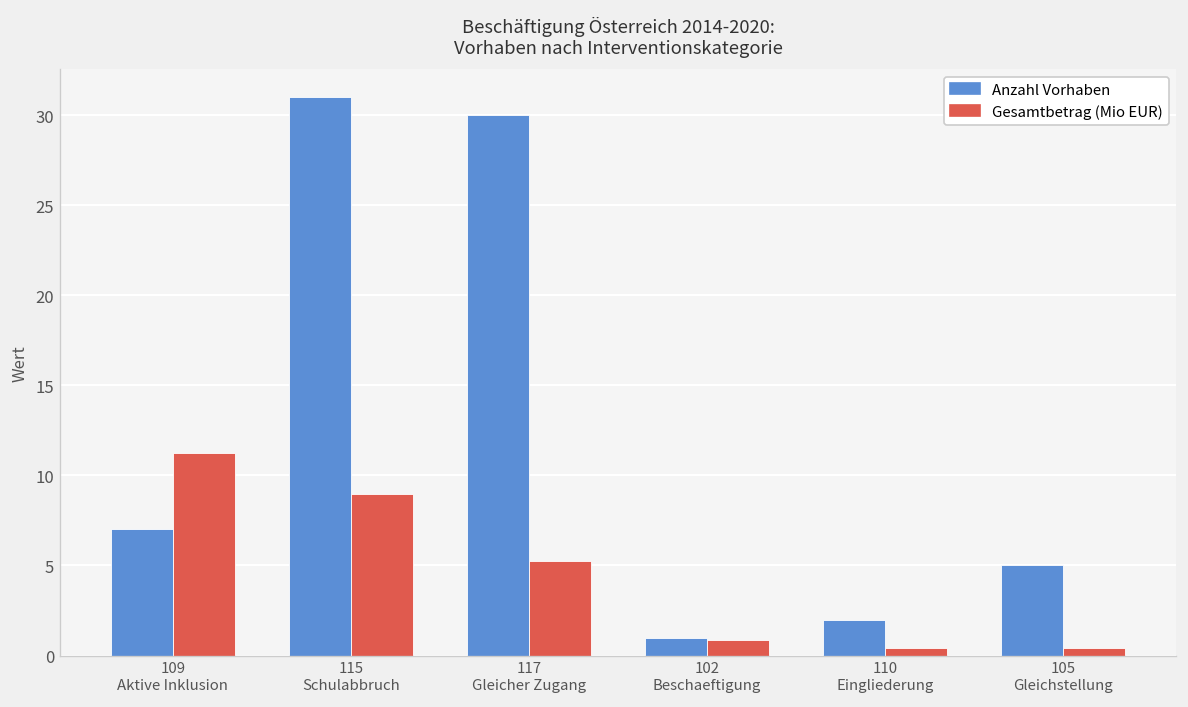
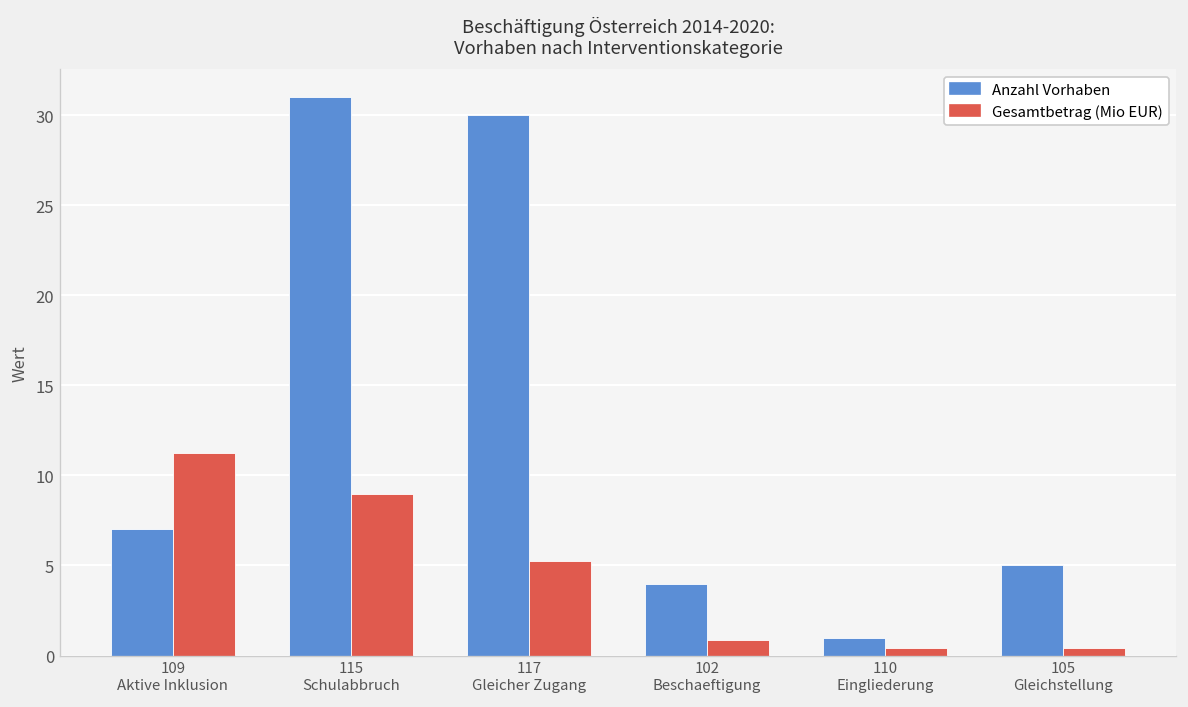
  {
    "Anzahl Vorhaben": {
      "109 Aktive Inklusion": 7,
      "115 Schulabbruch": 31,
      "117 Gleicher Zugang": 30,
-     "102 Beschaeftigung": 1,
-     "110 Eingliederung": 2,
+     "102 Beschaeftigung": 4,
+     "110 Eingliederung": 1,
      "105 Gleichstellung": 5
    },
    "Gesamtbetrag (Mio EUR)": {
      "109 Aktive Inklusion": 11.3,
      "115 Schulabbruch": 9,
      "117 Gleicher Zugang": 5.3,
      "102 Beschaeftigung": 1,
      "110 Eingliederung": 0.4,
      "105 Gleichstellung": 0.4
    }
  }
